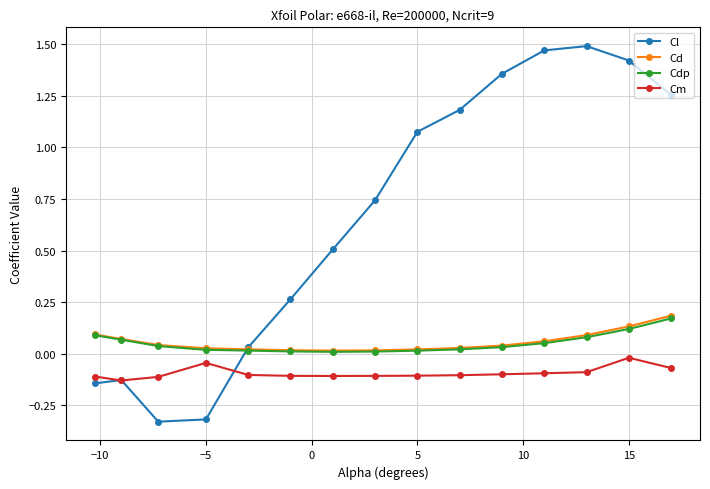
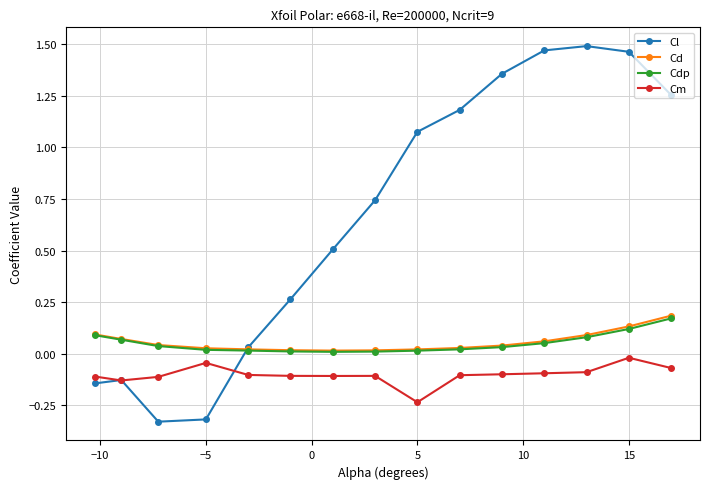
  {
    "Cl": {
      "−5": -0.32,
      "5": 1.08,
-     "15": 1.42
+     "15": 1.46
    },
    "Cd": {
      "15": 0.13
    },
    "Cdp": {
      "15": 0.12
    },
    "Cm": {
      "−5": -0.04,
-     "5": -0.11,
+     "5": -0.24,
      "15": -0.02
    }
  }
